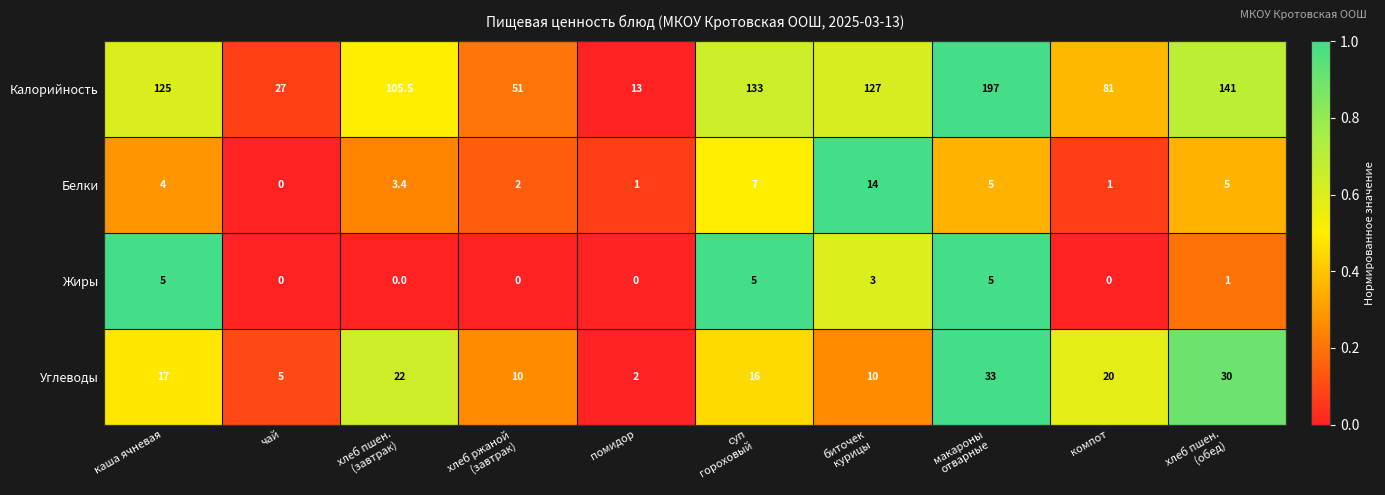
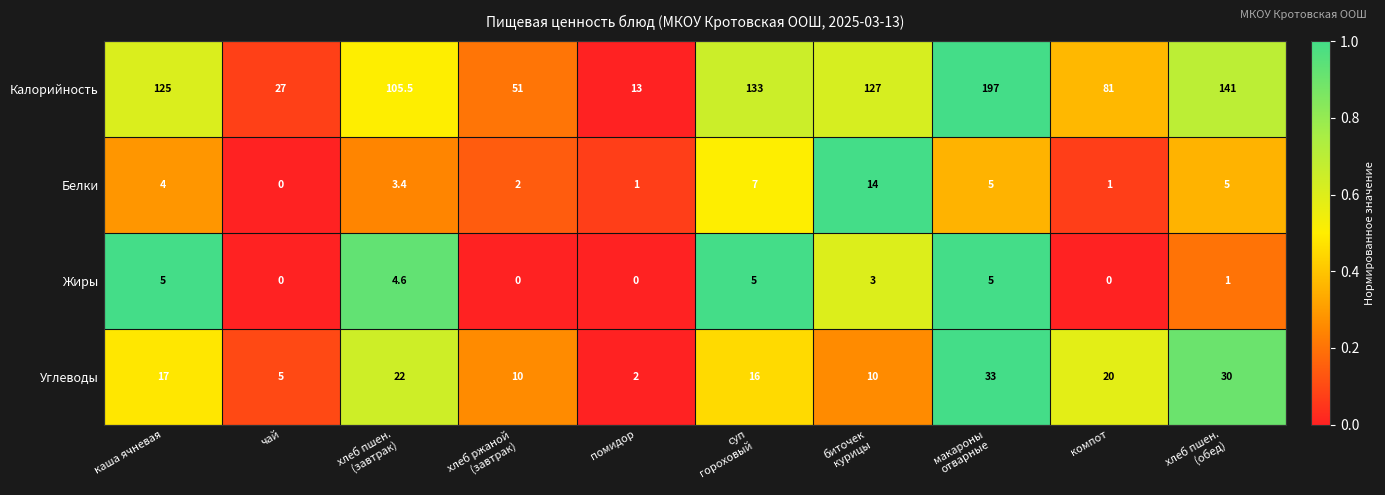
  {
    "Калорийность": {
      "каша ячневая": 125,
      "чай": 27,
      "хлеб пшен. (завтрак)": 105.5,
      "хлеб ржаной (завтрак)": 51,
      "помидор": 13,
      "суп гороховый": 133,
      "биточек курицы": 127,
      "макароны отварные": 197,
      "компот": 81,
      "хлеб пшен. (обед)": 141
    },
    "Белки": {
      "каша ячневая": 4,
      "чай": 0,
      "хлеб пшен. (завтрак)": 3.4,
      "хлеб ржаной (завтрак)": 2,
      "помидор": 1,
      "суп гороховый": 7,
      "биточек курицы": 14,
      "макароны отварные": 5,
      "компот": 1,
      "хлеб пшен. (обед)": 5
    },
    "Жиры": {
      "каша ячневая": 5,
      "чай": 0,
-     "хлеб пшен. (завтрак)": 0.0,
+     "хлеб пшен. (завтрак)": 4.6,
      "хлеб ржаной (завтрак)": 0,
      "помидор": 0,
      "суп гороховый": 5,
      "биточек курицы": 3,
      "макароны отварные": 5,
      "компот": 0,
      "хлеб пшен. (обед)": 1
    },
    "Углеводы": {
      "каша ячневая": 17,
      "чай": 5,
      "хлеб пшен. (завтрак)": 22,
      "хлеб ржаной (завтрак)": 10,
      "помидор": 2,
      "суп гороховый": 16,
      "биточек курицы": 10,
      "макароны отварные": 33,
      "компот": 20,
      "хлеб пшен. (обед)": 30
    }
  }
